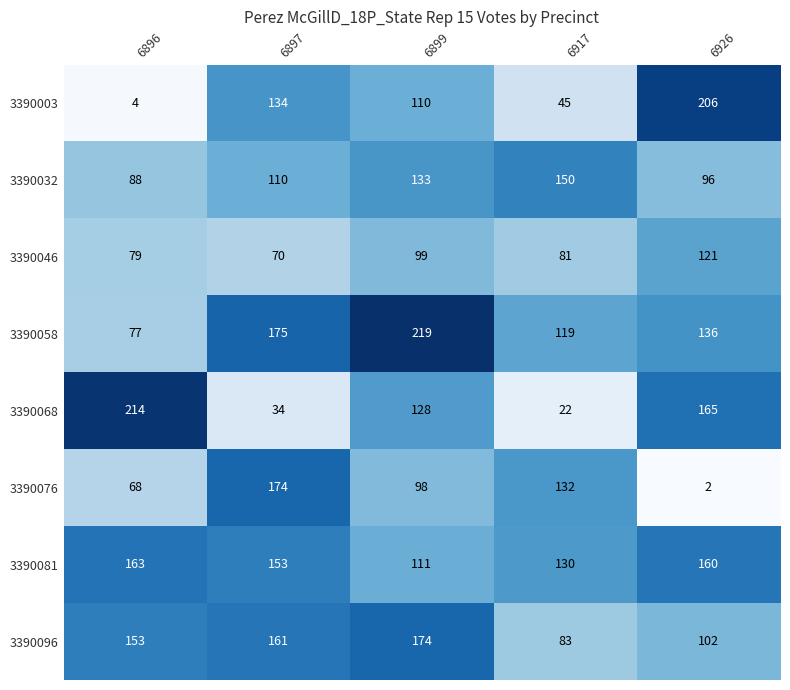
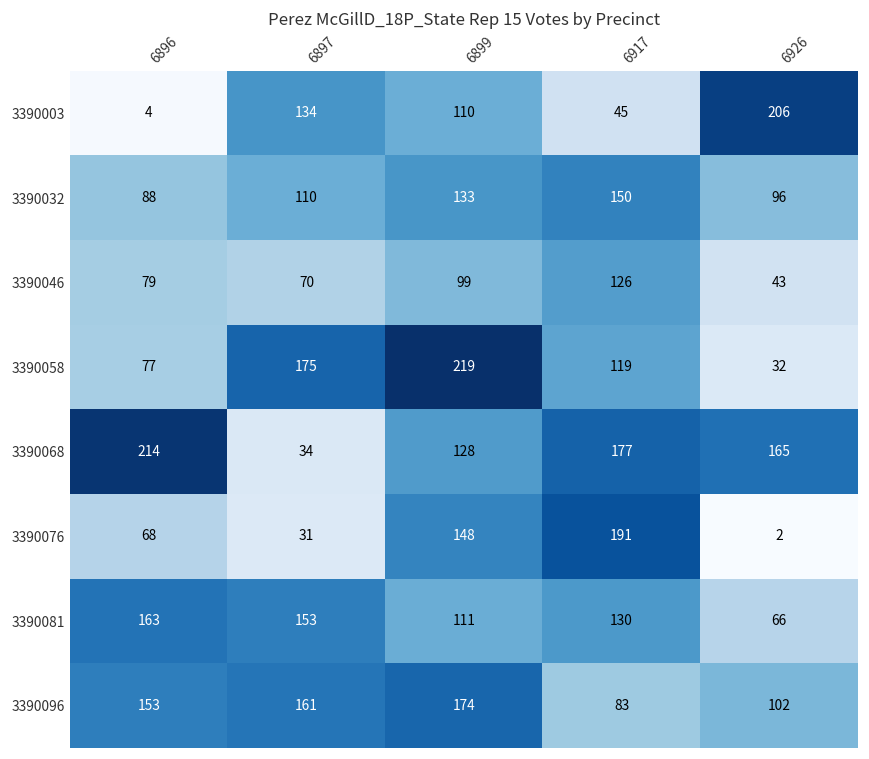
  {
    "3390003": {
      "6896": 4,
      "6897": 134,
      "6899": 110,
      "6917": 45,
      "6926": 206
    },
    "3390032": {
      "6896": 88,
      "6897": 110,
      "6899": 133,
      "6917": 150,
      "6926": 96
    },
    "3390046": {
      "6896": 79,
      "6897": 70,
      "6899": 99,
-     "6917": 81,
-     "6926": 121
+     "6917": 126,
+     "6926": 43
    },
    "3390058": {
      "6896": 77,
      "6897": 175,
      "6899": 219,
      "6917": 119,
-     "6926": 136
+     "6926": 32
    },
    "3390068": {
      "6896": 214,
      "6897": 34,
      "6899": 128,
-     "6917": 22,
+     "6917": 177,
      "6926": 165
    },
    "3390076": {
      "6896": 68,
-     "6897": 174,
-     "6899": 98,
-     "6917": 132,
+     "6897": 31,
+     "6899": 148,
+     "6917": 191,
      "6926": 2
    },
    "3390081": {
      "6896": 163,
      "6897": 153,
      "6899": 111,
      "6917": 130,
-     "6926": 160
+     "6926": 66
    },
    "3390096": {
      "6896": 153,
      "6897": 161,
      "6899": 174,
      "6917": 83,
      "6926": 102
    }
  }
